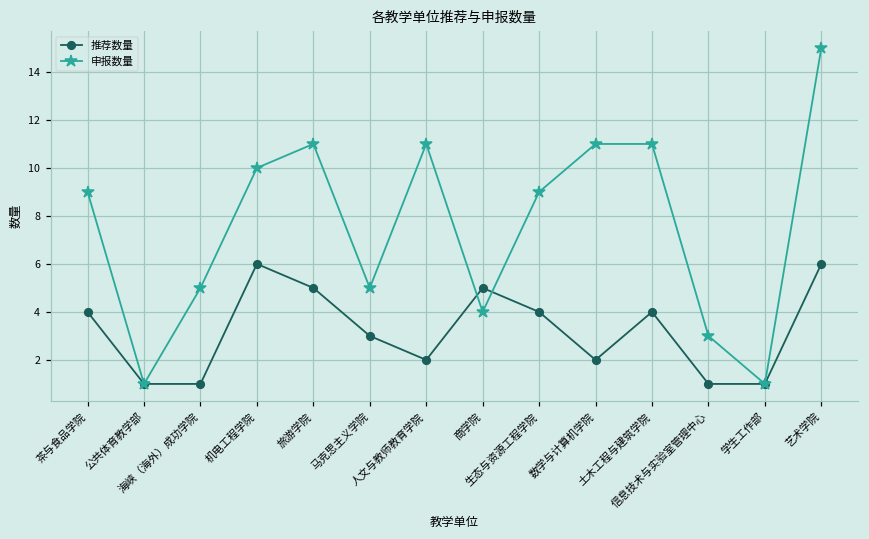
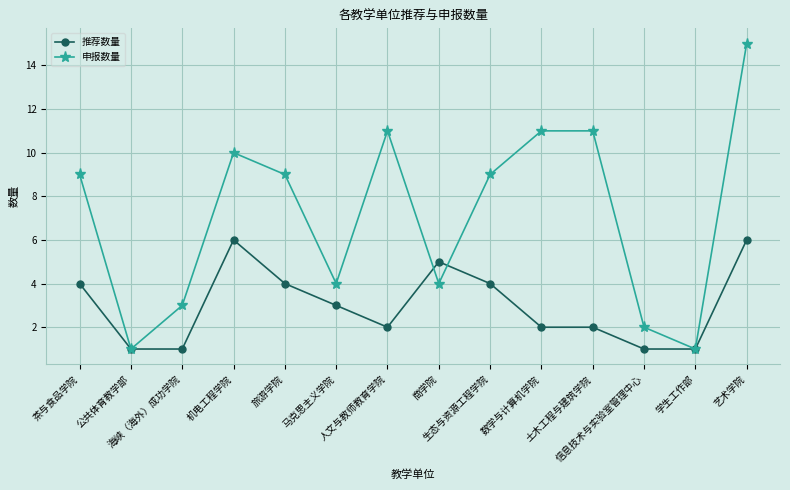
  {
    "推荐数量": {
      "茶与食品学院": 4,
      "海峡（海外）成功学院": 1,
      "机电工程学院": 6,
-     "旅游学院": 5,
+     "旅游学院": 4,
      "马克思主义学院": 3,
      "人文与教师教育学院": 2,
      "商学院": 5,
      "生态与资源工程学院": 4,
      "数学与计算机学院": 2,
-     "土木工程与建筑学院": 4,
+     "土木工程与建筑学院": 2,
      "信息技术与实验室管理中心": 1,
      "艺术学院": 6
    },
    "申报数量": {
      "茶与食品学院": 9,
-     "海峡（海外）成功学院": 5,
+     "海峡（海外）成功学院": 3,
      "机电工程学院": 10,
-     "旅游学院": 11,
-     "马克思主义学院": 5,
+     "旅游学院": 9,
+     "马克思主义学院": 4,
      "人文与教师教育学院": 11,
      "商学院": 4,
      "生态与资源工程学院": 9,
      "数学与计算机学院": 11,
      "土木工程与建筑学院": 11,
-     "信息技术与实验室管理中心": 3,
+     "信息技术与实验室管理中心": 2,
      "艺术学院": 15
    }
  }
